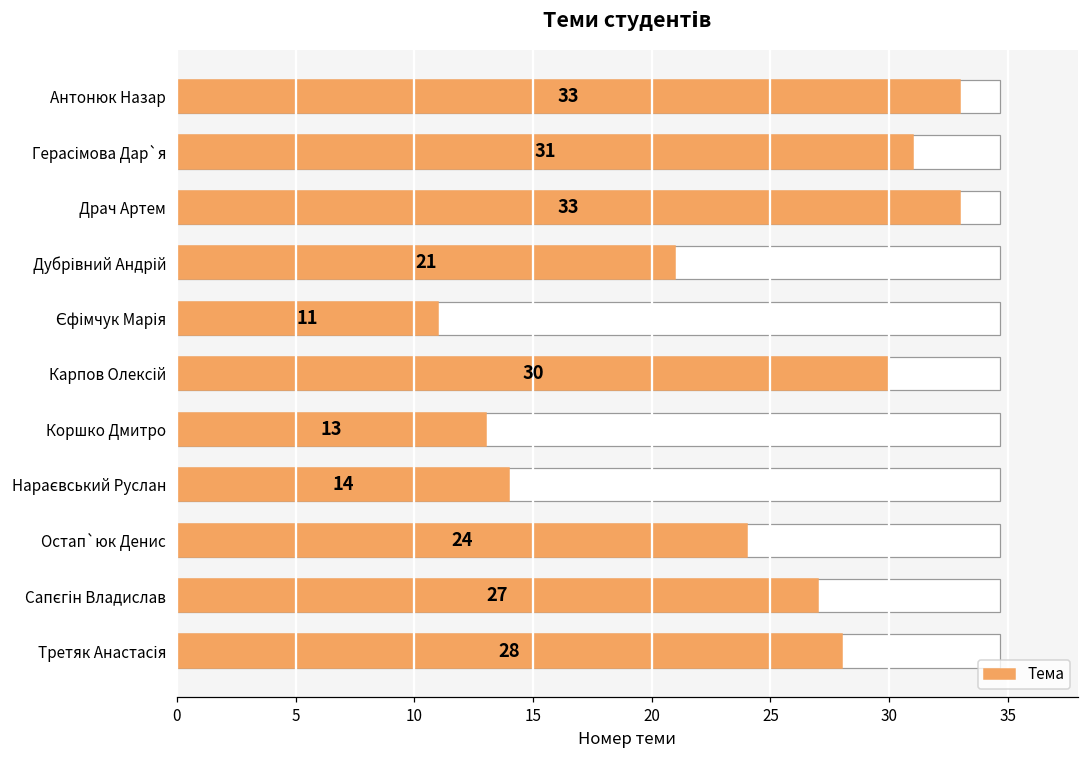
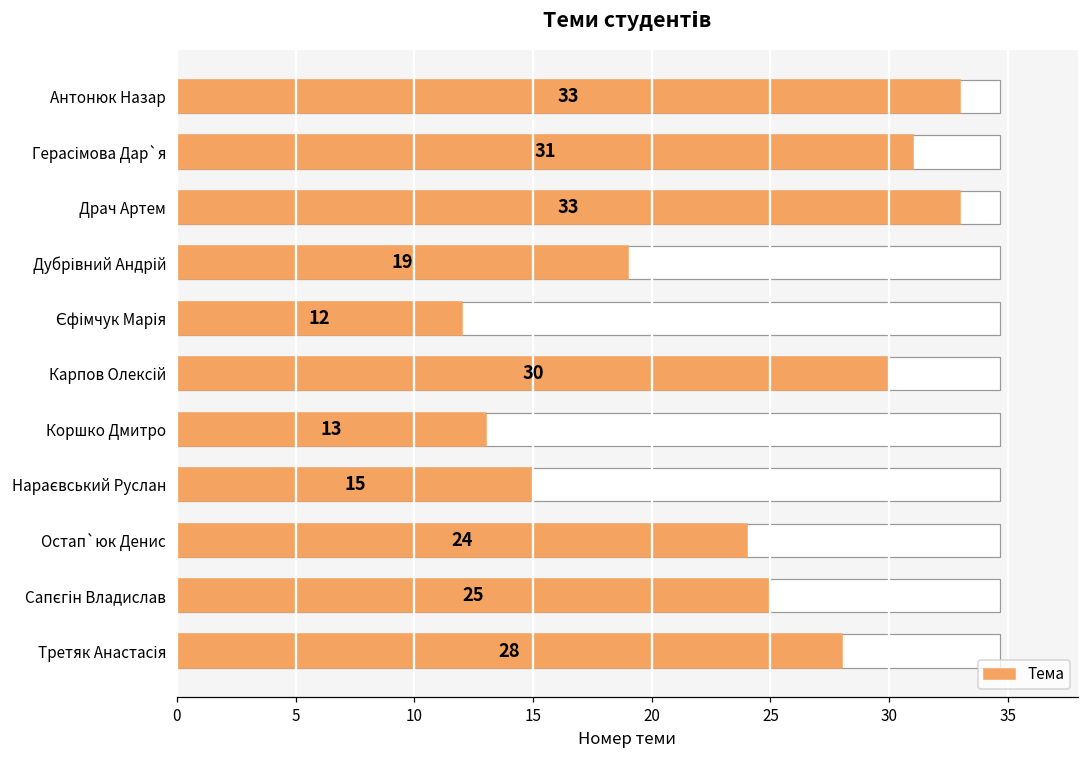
  {
    "Тема": {
-     "Дубрівний Андрій": 21,
-     "Єфімчук Марія": 11,
-     "Нараєвський Руслан": 14,
-     "Сапєгін Владислав": 27
+     "Дубрівний Андрій": 19,
+     "Єфімчук Марія": 12,
+     "Нараєвський Руслан": 15,
+     "Сапєгін Владислав": 25
    }
  }
